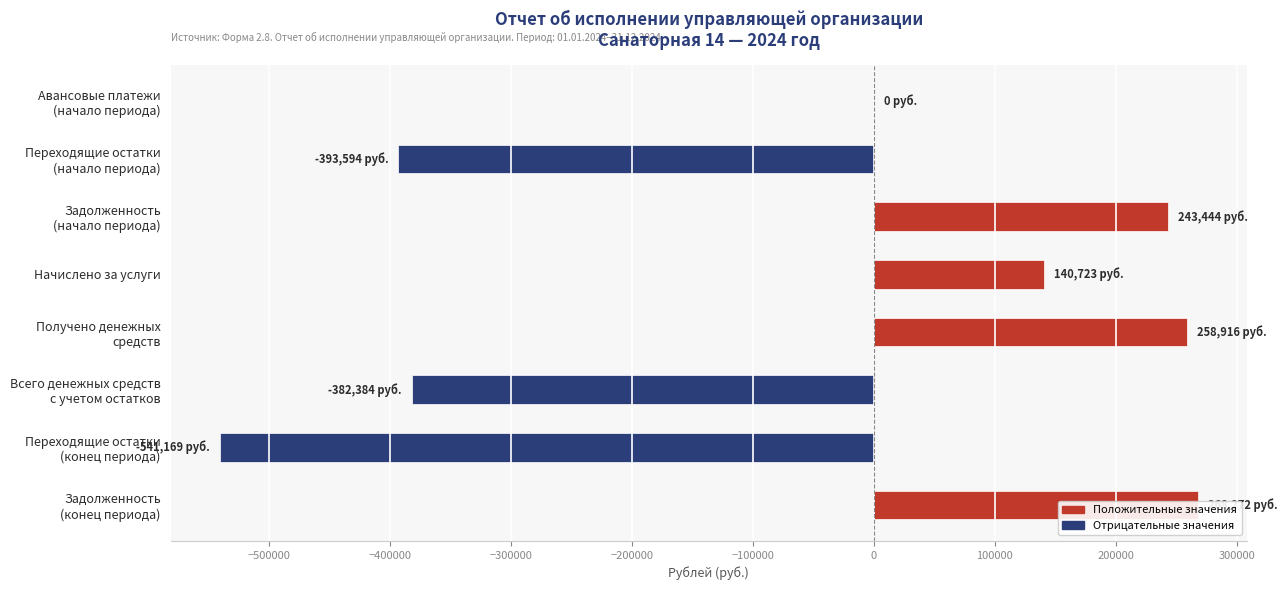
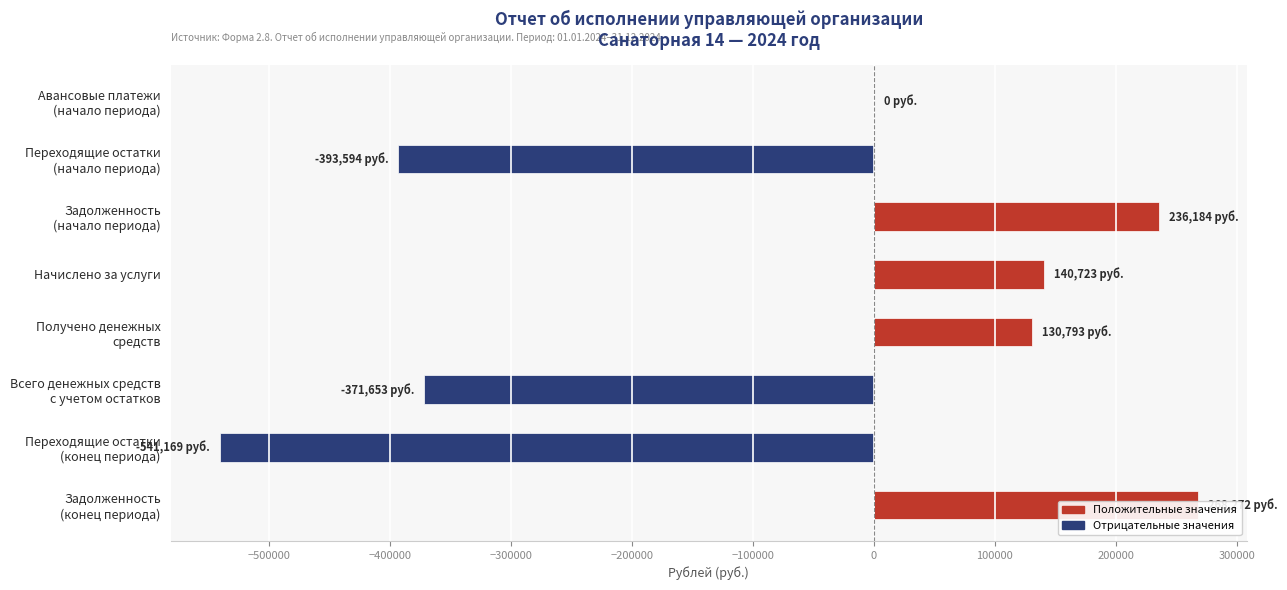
  {
    "Авансовые платежи (начало периода)": "0",
    "Переходящие остатки (начало периода)": "-393,594",
-   "Задолженность (начало периода)": "243,444",
+   "Задолженность (начало периода)": "236,184",
    "Начислено за услуги": "140,723",
-   "Получено денежных средств": "258,916",
-   "Всего денежных средств с учетом остатков": "-382,384",
+   "Получено денежных средств": "130,793",
+   "Всего денежных средств с учетом остатков": "-371,653",
    "Переходящие остатки (конец периода)": "-541,169"
  }
